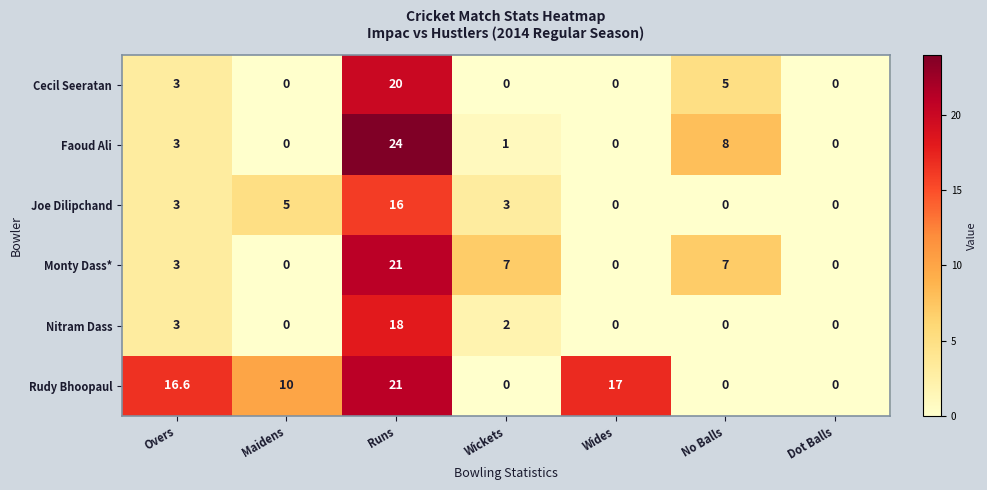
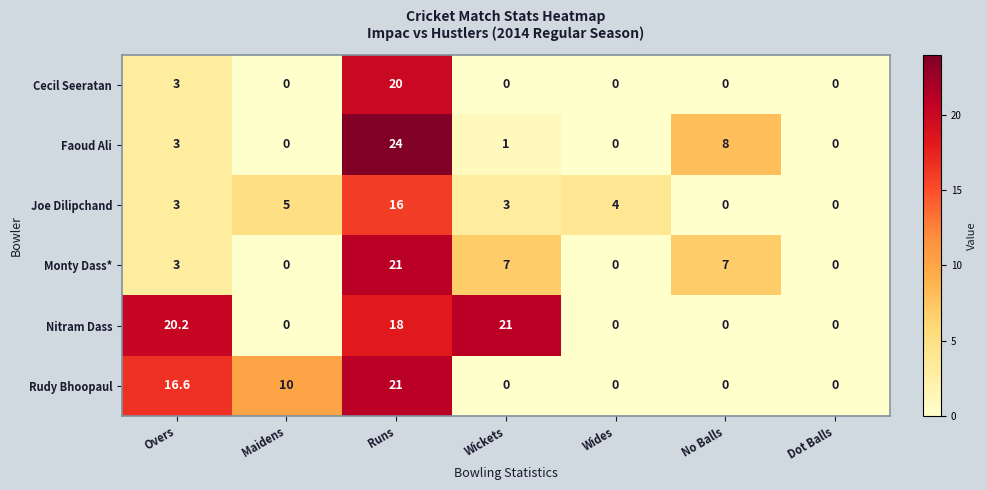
  {
    "Cecil Seeratan": {
      "Overs": 3,
      "Maidens": 0,
      "Runs": 20,
      "Wickets": 0,
      "Wides": 0,
-     "No Balls": 5,
+     "No Balls": 0,
      "Dot Balls": 0
    },
    "Faoud Ali": {
      "Overs": 3,
      "Maidens": 0,
      "Runs": 24,
      "Wickets": 1,
      "Wides": 0,
      "No Balls": 8,
      "Dot Balls": 0
    },
    "Joe Dilipchand": {
      "Overs": 3,
      "Maidens": 5,
      "Runs": 16,
      "Wickets": 3,
-     "Wides": 0,
+     "Wides": 4,
      "No Balls": 0,
      "Dot Balls": 0
    },
    "Monty Dass*": {
      "Overs": 3,
      "Maidens": 0,
      "Runs": 21,
      "Wickets": 7,
      "Wides": 0,
      "No Balls": 7,
      "Dot Balls": 0
    },
    "Nitram Dass": {
-     "Overs": 3,
+     "Overs": 20.2,
      "Maidens": 0,
      "Runs": 18,
-     "Wickets": 2,
+     "Wickets": 21,
      "Wides": 0,
      "No Balls": 0,
      "Dot Balls": 0
    },
    "Rudy Bhoopaul": {
      "Overs": 16.6,
      "Maidens": 10,
      "Runs": 21,
      "Wickets": 0,
-     "Wides": 17,
+     "Wides": 0,
      "No Balls": 0,
      "Dot Balls": 0
    }
  }
